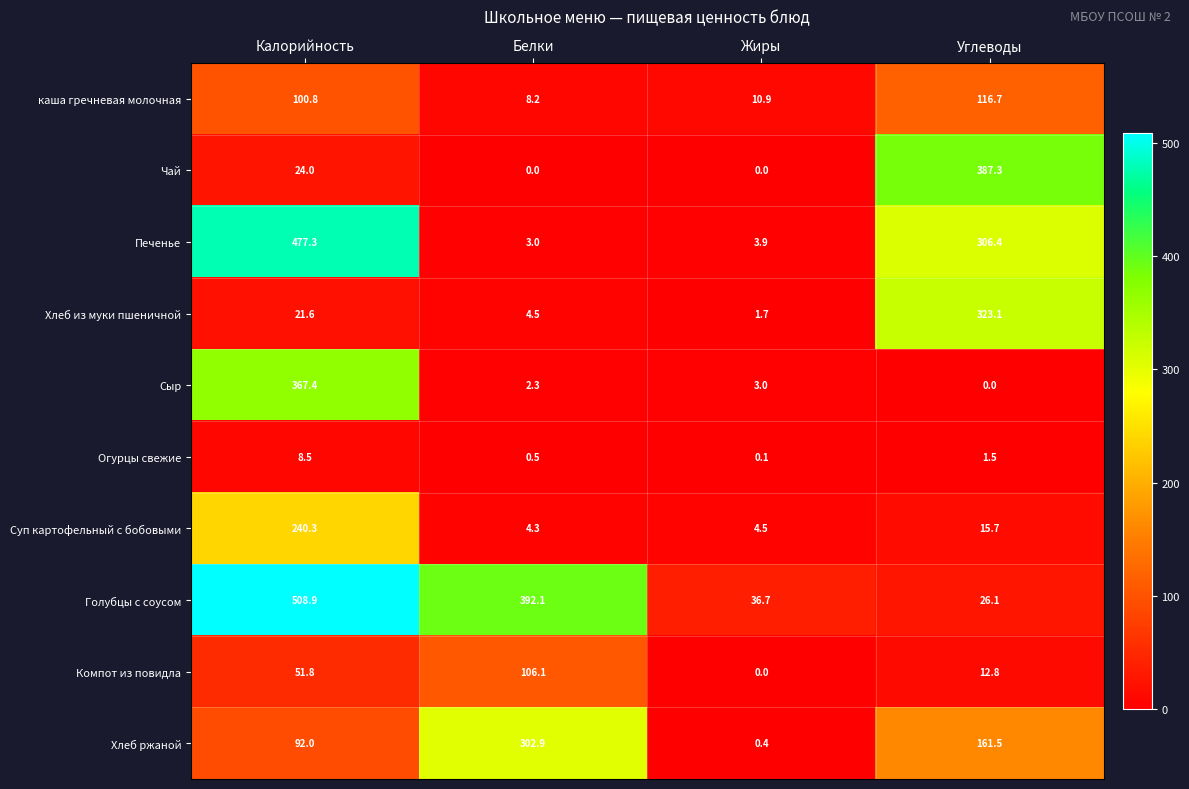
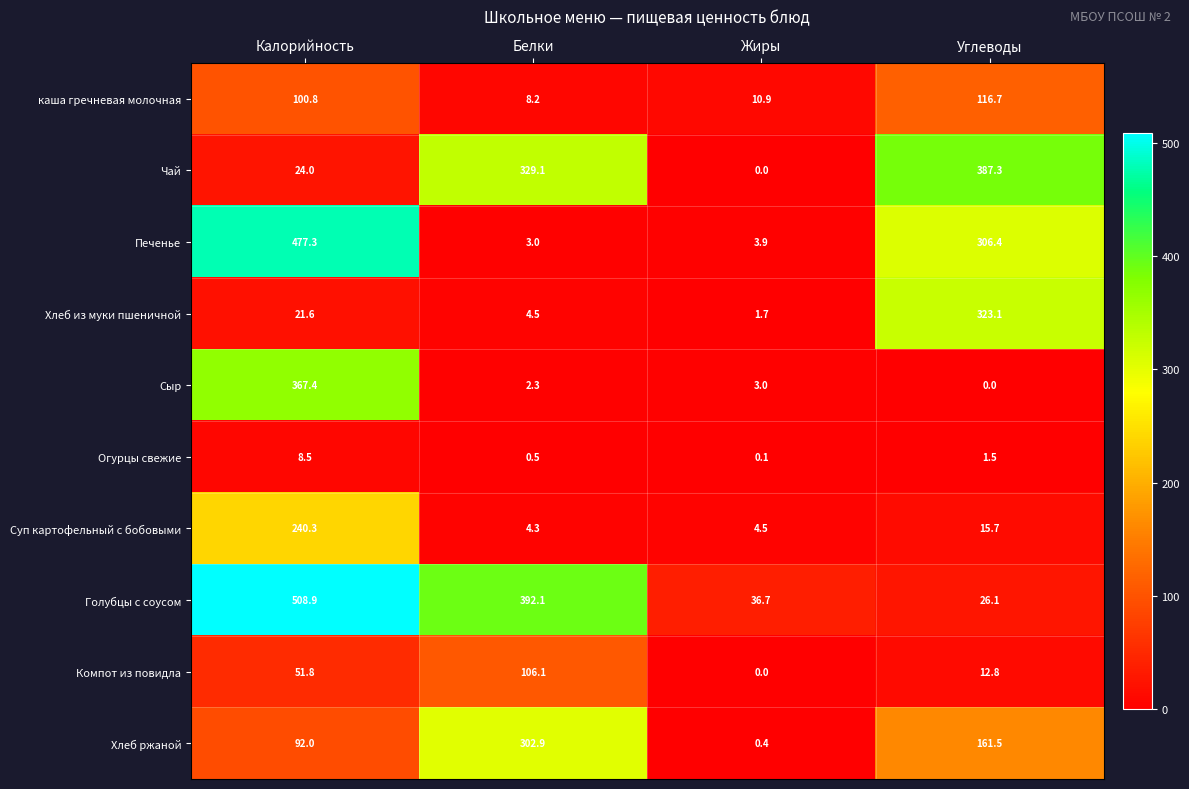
  {
    "каша гречневая молочная": {
      "Калорийность": 100.8,
      "Белки": 8.2,
      "Жиры": 10.9,
      "Углеводы": 116.7
    },
    "Чай": {
      "Калорийность": 24.0,
-     "Белки": 0.0,
+     "Белки": 329.1,
      "Жиры": 0.0,
      "Углеводы": 387.3
    },
    "Печенье": {
      "Калорийность": 477.3,
      "Белки": 3.0,
      "Жиры": 3.9,
      "Углеводы": 306.4
    },
    "Хлеб из муки пшеничной": {
      "Калорийность": 21.6,
      "Белки": 4.5,
      "Жиры": 1.7,
      "Углеводы": 323.1
    },
    "Сыр": {
      "Калорийность": 367.4,
      "Белки": 2.3,
      "Жиры": 3.0,
      "Углеводы": 0.0
    },
    "Огурцы свежие": {
      "Калорийность": 8.5,
      "Белки": 0.5,
      "Жиры": 0.1,
      "Углеводы": 1.5
    },
    "Суп картофельный с бобовыми": {
      "Калорийность": 240.3,
      "Белки": 4.3,
      "Жиры": 4.5,
      "Углеводы": 15.7
    },
    "Голубцы с соусом": {
      "Калорийность": 508.9,
      "Белки": 392.1,
      "Жиры": 36.7,
      "Углеводы": 26.1
    },
    "Компот из повидла": {
      "Калорийность": 51.8,
      "Белки": 106.1,
      "Жиры": 0.0,
      "Углеводы": 12.8
    },
    "Хлеб ржаной": {
      "Калорийность": 92.0,
      "Белки": 302.9,
      "Жиры": 0.4,
      "Углеводы": 161.5
    }
  }
